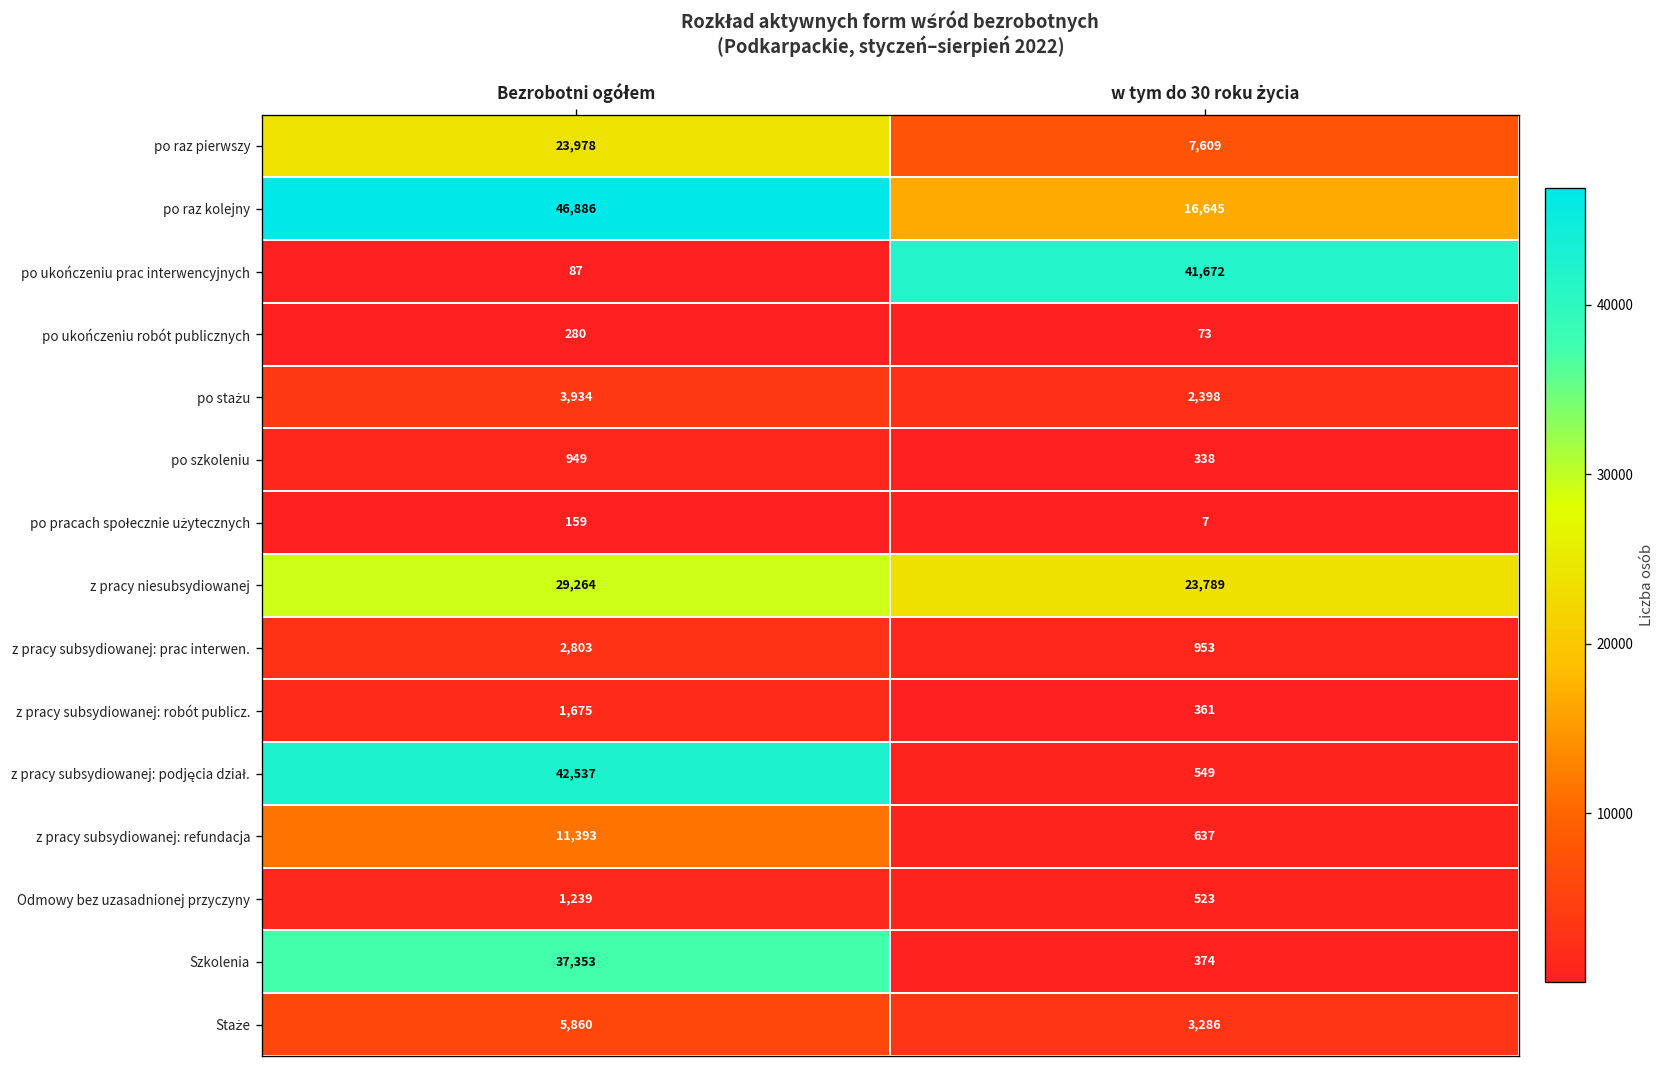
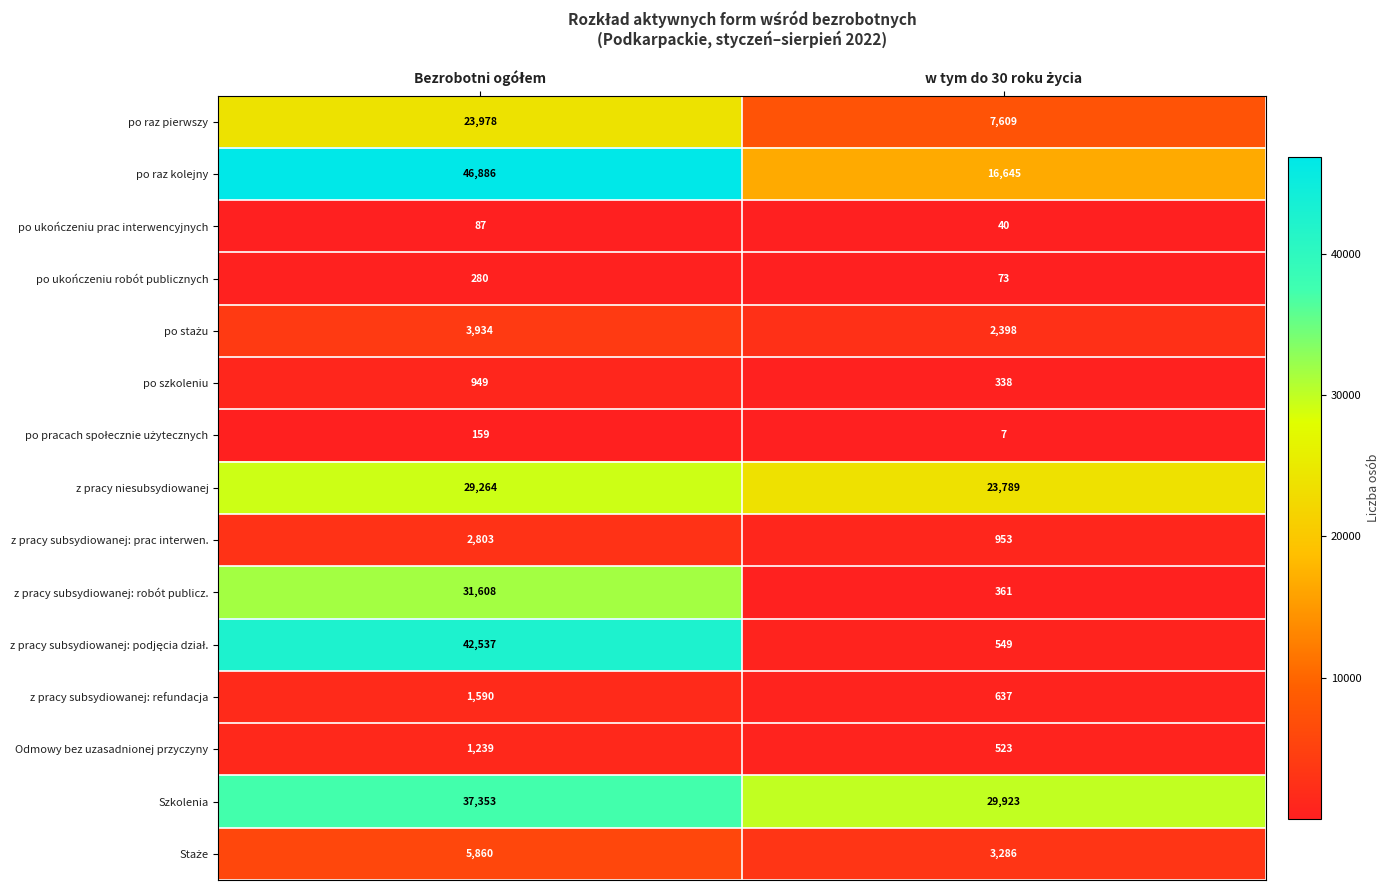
  {
    "po raz pierwszy": {
      "Bezrobotni ogółem": "23,978",
      "w tym do 30 roku życia": "7,609"
    },
    "po raz kolejny": {
      "Bezrobotni ogółem": "46,886",
      "w tym do 30 roku życia": "16,645"
    },
    "po ukończeniu prac interwencyjnych": {
      "Bezrobotni ogółem": "87",
-     "w tym do 30 roku życia": "41,672"
+     "w tym do 30 roku życia": "40"
    },
    "po ukończeniu robót publicznych": {
      "Bezrobotni ogółem": "280",
      "w tym do 30 roku życia": "73"
    },
    "po stażu": {
      "Bezrobotni ogółem": "3,934",
      "w tym do 30 roku życia": "2,398"
    },
    "po szkoleniu": {
      "Bezrobotni ogółem": "949",
      "w tym do 30 roku życia": "338"
    },
    "po pracach społecznie użytecznych": {
      "Bezrobotni ogółem": "159",
      "w tym do 30 roku życia": "7"
    },
    "z pracy niesubsydiowanej": {
      "Bezrobotni ogółem": "29,264",
      "w tym do 30 roku życia": "23,789"
    },
    "z pracy subsydiowanej: prac interwen.": {
      "Bezrobotni ogółem": "2,803",
      "w tym do 30 roku życia": "953"
    },
    "z pracy subsydiowanej: robót publicz.": {
-     "Bezrobotni ogółem": "1,675",
+     "Bezrobotni ogółem": "31,608",
      "w tym do 30 roku życia": "361"
    },
    "z pracy subsydiowanej: podjęcia dział.": {
      "Bezrobotni ogółem": "42,537",
      "w tym do 30 roku życia": "549"
    },
    "z pracy subsydiowanej: refundacja": {
-     "Bezrobotni ogółem": "11,393",
+     "Bezrobotni ogółem": "1,590",
      "w tym do 30 roku życia": "637"
    },
    "Odmowy bez uzasadnionej przyczyny": {
      "Bezrobotni ogółem": "1,239",
      "w tym do 30 roku życia": "523"
    },
    "Szkolenia": {
      "Bezrobotni ogółem": "37,353",
-     "w tym do 30 roku życia": "374"
+     "w tym do 30 roku życia": "29,923"
    },
    "Staże": {
      "Bezrobotni ogółem": "5,860",
      "w tym do 30 roku życia": "3,286"
    }
  }
